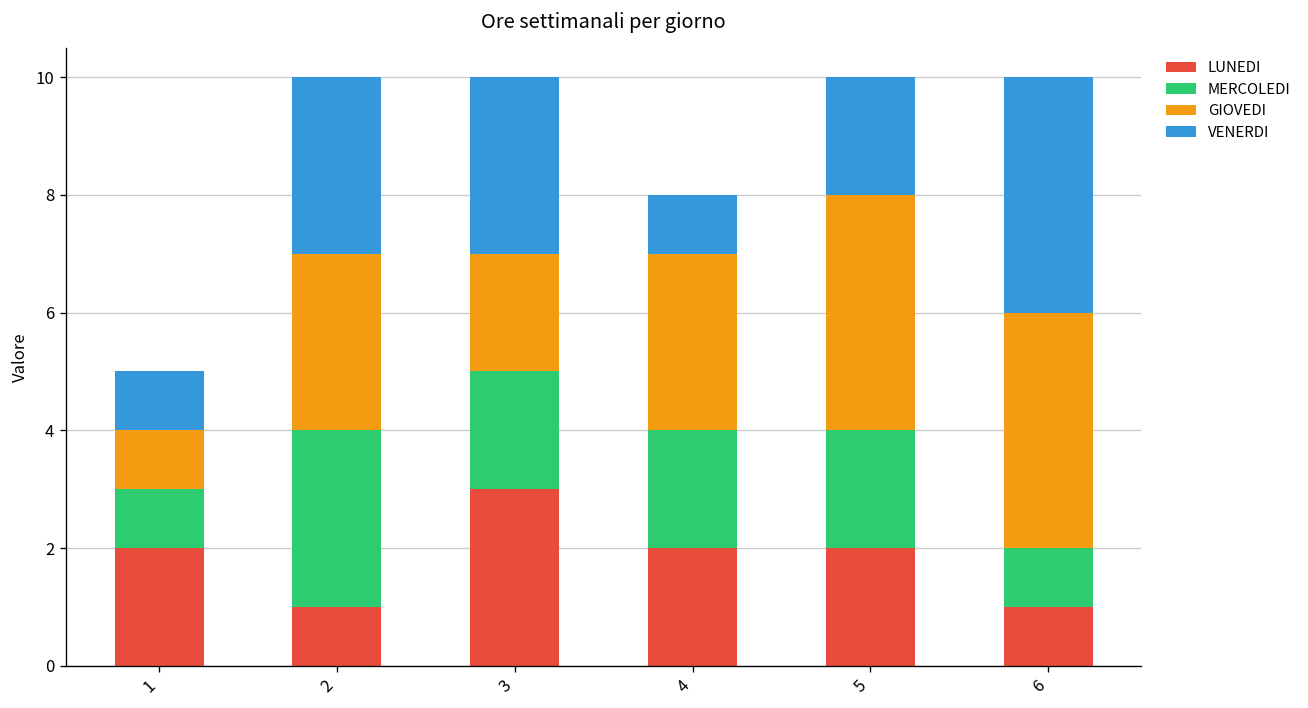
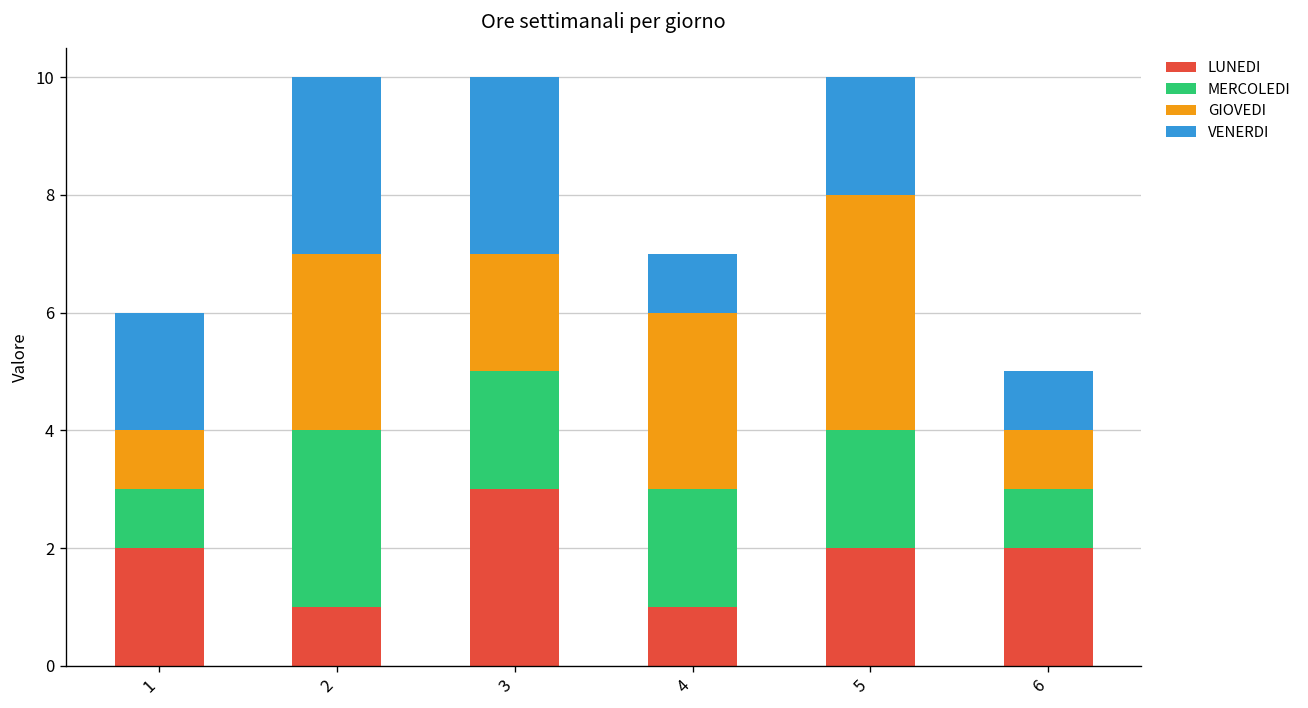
  {
    "LUNEDI": {
      "1": 2,
      "2": 1,
      "3": 3,
-     "4": 2,
+     "4": 1,
      "5": 2,
-     "6": 1
+     "6": 2
    },
    "MERCOLEDI": {
      "1": 1,
      "2": 3,
      "3": 2,
      "4": 2,
      "5": 2,
      "6": 1
    },
    "GIOVEDI": {
      "1": 1,
      "2": 3,
      "3": 2,
      "4": 3,
      "5": 4,
-     "6": 4
+     "6": 1
    },
    "VENERDI": {
-     "1": 1,
+     "1": 2,
      "2": 3,
      "3": 3,
      "4": 1,
      "5": 2,
-     "6": 4
+     "6": 1
    }
  }
